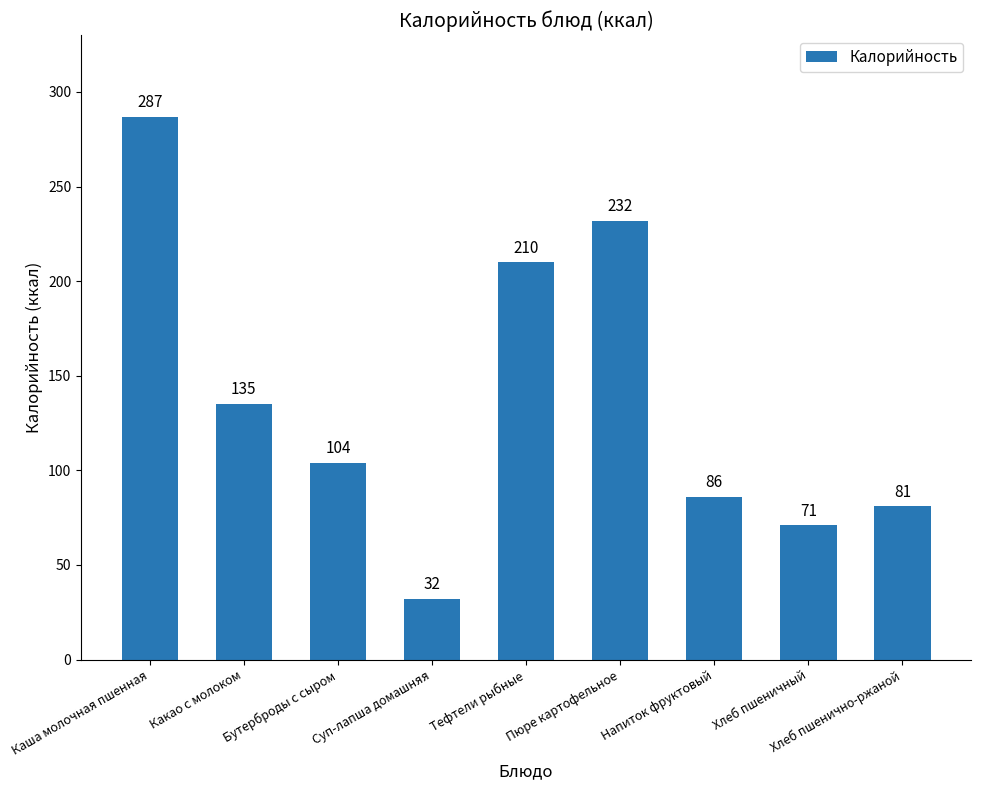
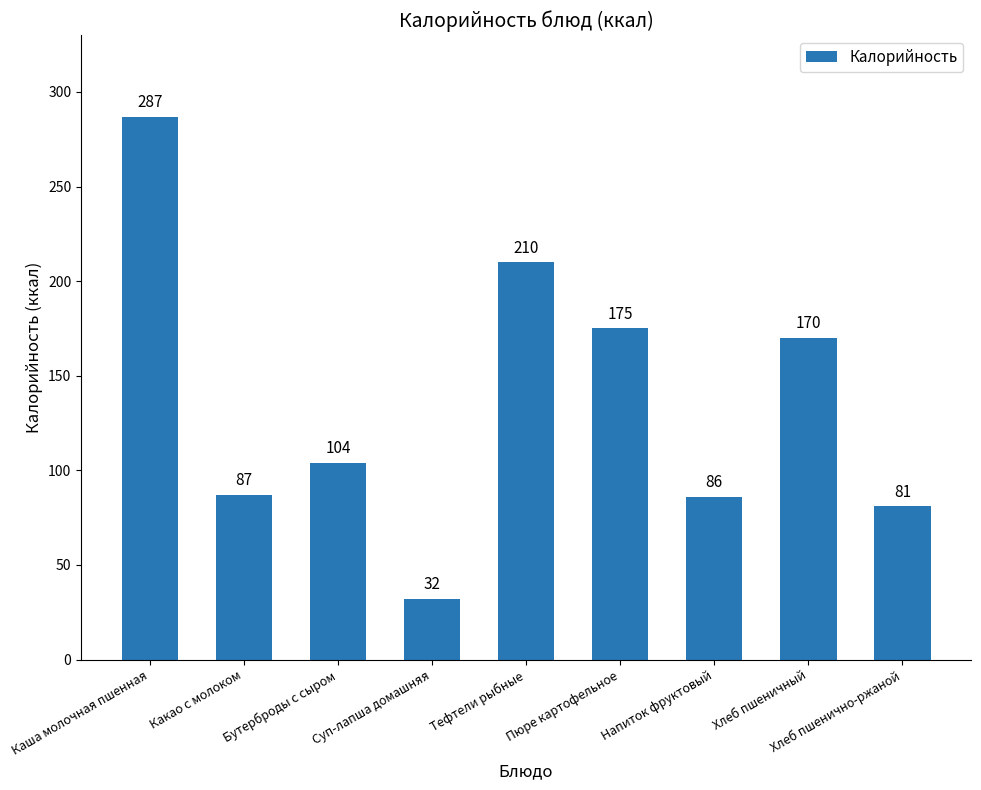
  {
    "Каша молочная пшенная": 287,
-   "Какао с молоком": 135,
+   "Какао с молоком": 87,
    "Бутерброды с сыром": 104,
    "Суп-лапша домашняя": 32,
    "Тефтели рыбные": 210,
-   "Пюре картофельное": 232,
+   "Пюре картофельное": 175,
    "Напиток фруктовый": 86,
-   "Хлеб пшеничный": 71,
+   "Хлеб пшеничный": 170,
    "Хлеб пшенично-ржаной": 81
  }
